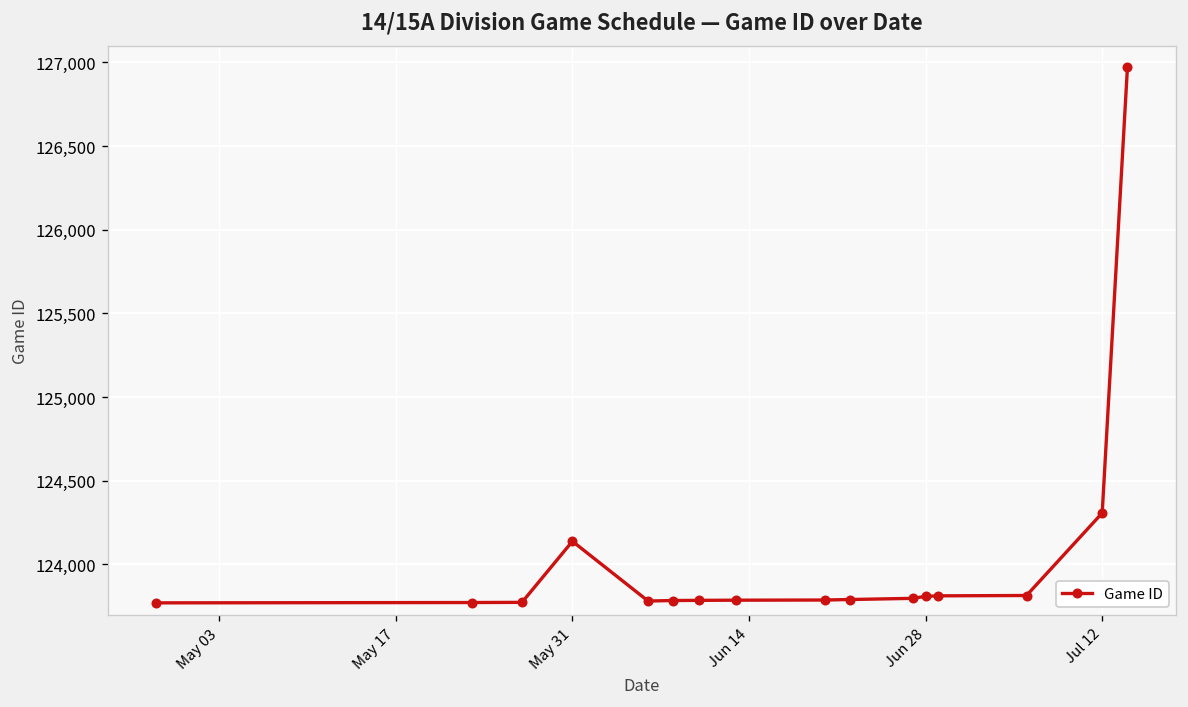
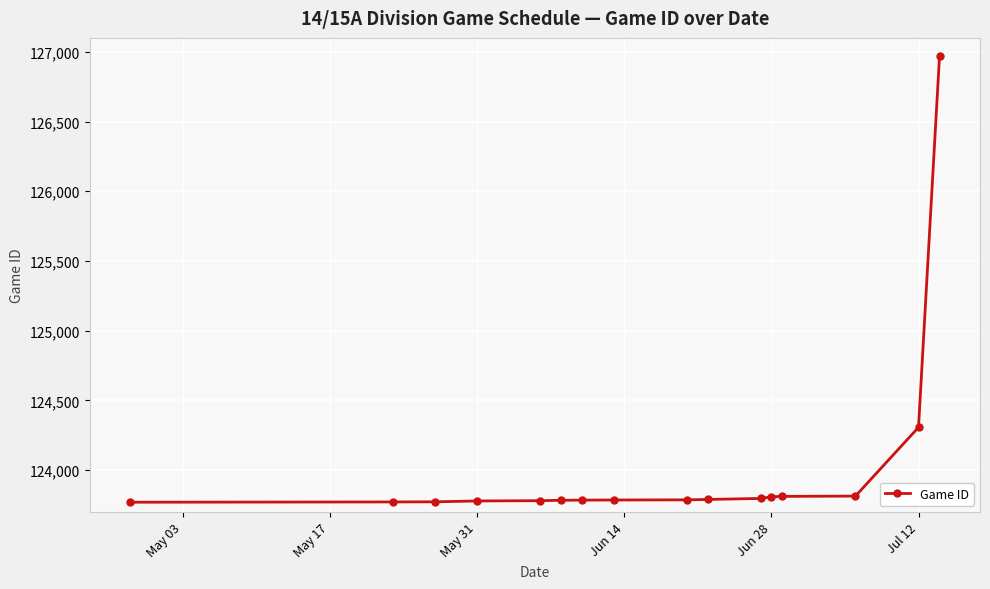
  {
-   "May 31": "124,140",
+   "May 31": "123,780",
    "Jun 28": "123,810",
    "Jul 12": "124,310"
  }
